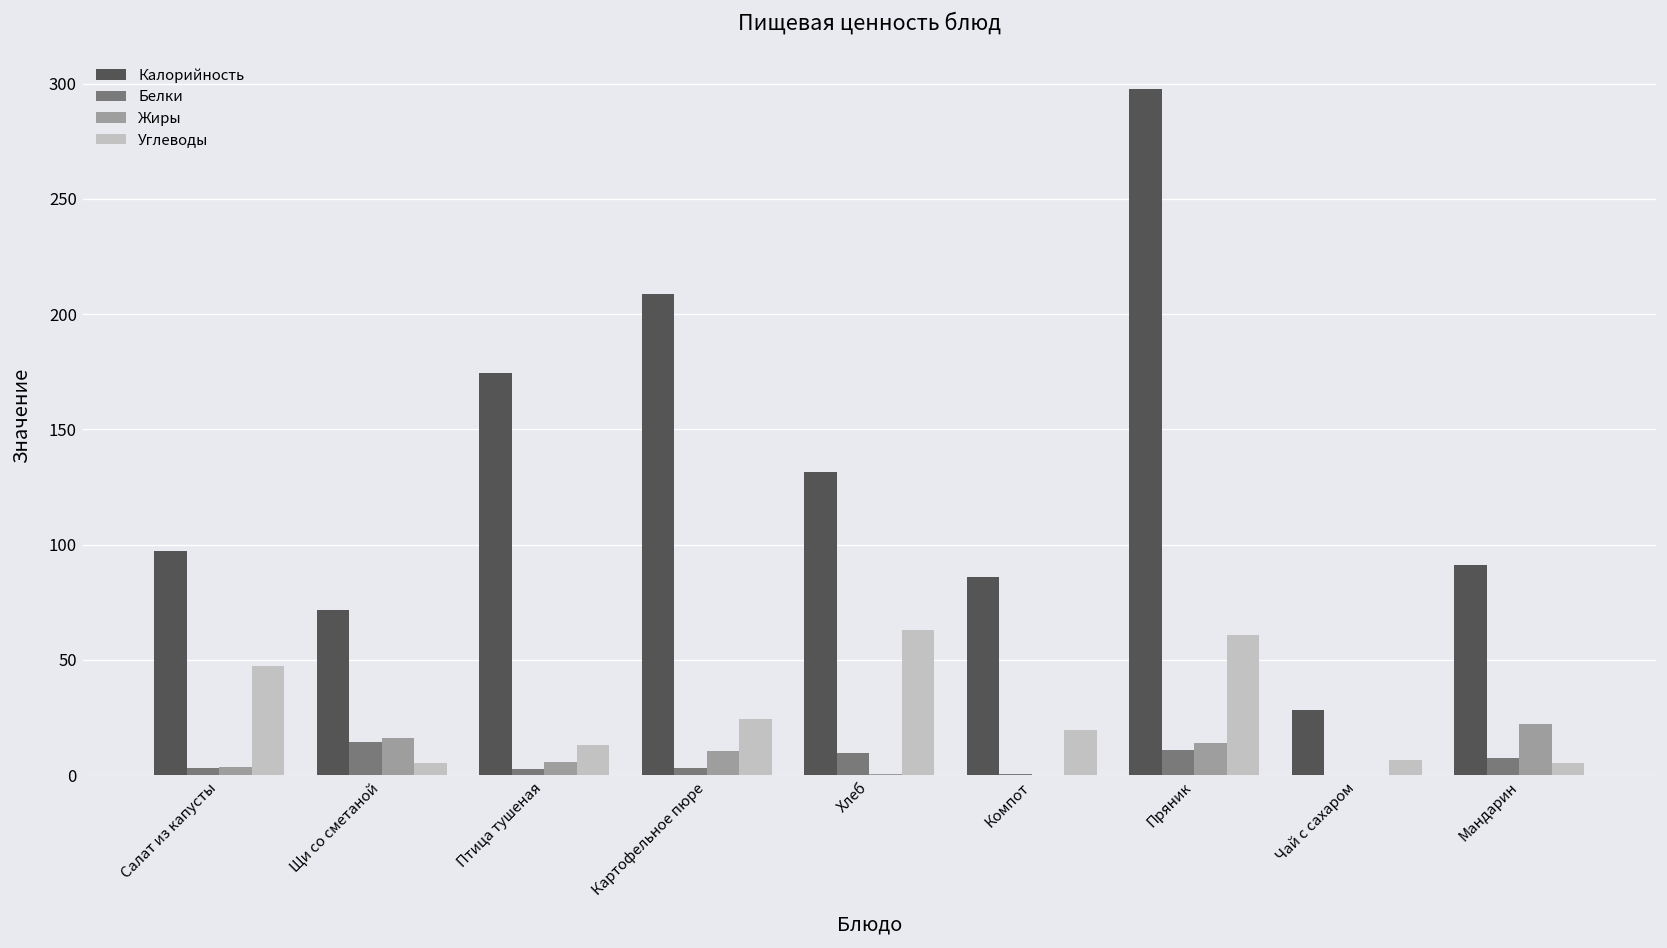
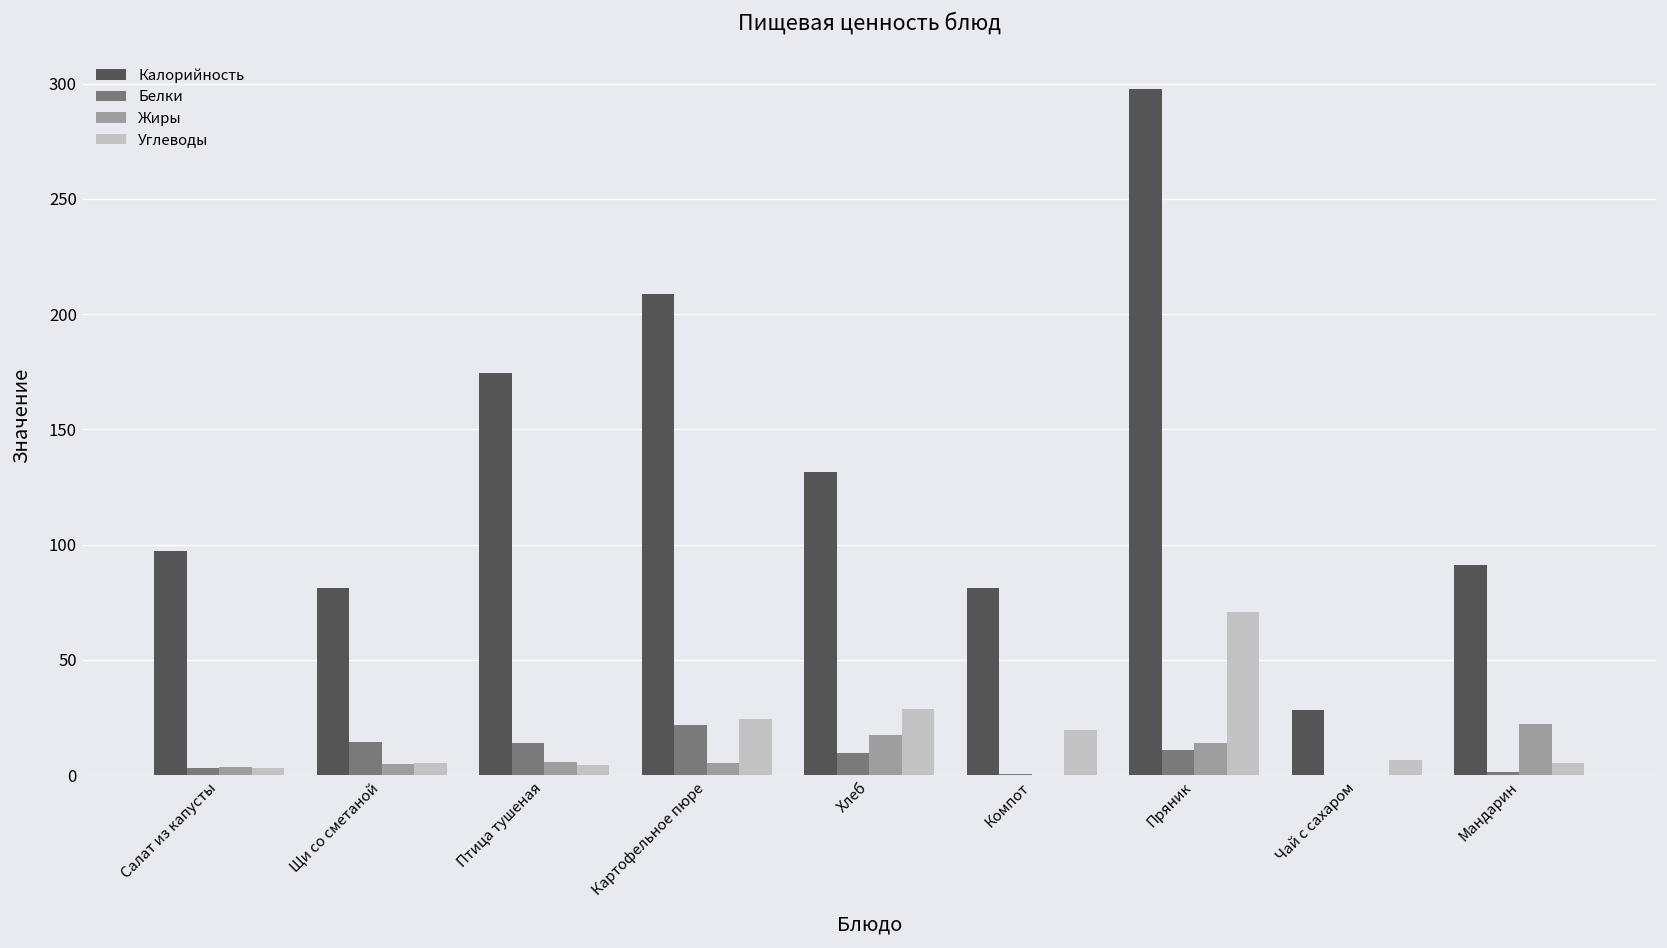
  {
    "Калорийность": {
      "Салат из капусты": 97,
-     "Щи со сметаной": 72,
+     "Щи со сметаной": 81,
      "Птица тушеная": 174,
      "Картофельное пюре": 209,
      "Хлеб": 131,
-     "Компот": 86,
+     "Компот": 81,
      "Пряник": 298,
      "Чай с сахаром": 28,
      "Мандарин": 91
    },
    "Белки": {
      "Салат из капусты": 3,
      "Щи со сметаной": 14,
-     "Птица тушеная": 3,
-     "Картофельное пюре": 3,
+     "Птица тушеная": 14,
+     "Картофельное пюре": 22,
      "Хлеб": 10,
      "Пряник": 11,
-     "Мандарин": 8
+     "Мандарин": 1
    },
    "Жиры": {
      "Салат из капусты": 4,
-     "Щи со сметаной": 16,
+     "Щи со сметаной": 5,
      "Птица тушеная": 6,
-     "Картофельное пюре": 10,
-     "Хлеб": 1,
+     "Картофельное пюре": 5,
+     "Хлеб": 18,
      "Компот": 0,
      "Пряник": 14,
      "Чай с сахаром": 0,
      "Мандарин": 22
    },
    "Углеводы": {
-     "Салат из капусты": 48,
+     "Салат из капусты": 3,
      "Щи со сметаной": 5,
-     "Птица тушеная": 13,
+     "Птица тушеная": 4,
      "Картофельное пюре": 25,
-     "Хлеб": 63,
+     "Хлеб": 29,
      "Компот": 20,
-     "Пряник": 61,
+     "Пряник": 71,
      "Чай с сахаром": 7,
      "Мандарин": 5
    }
  }
